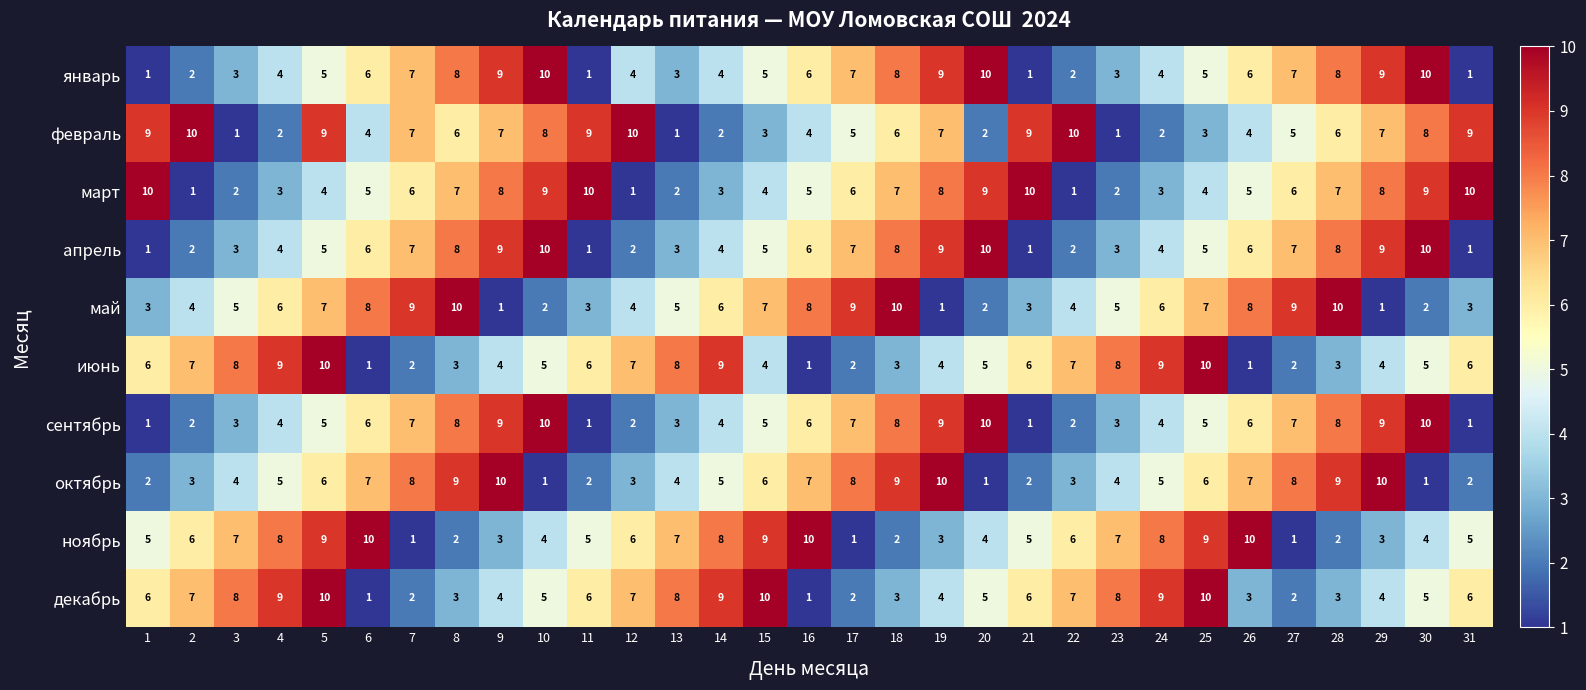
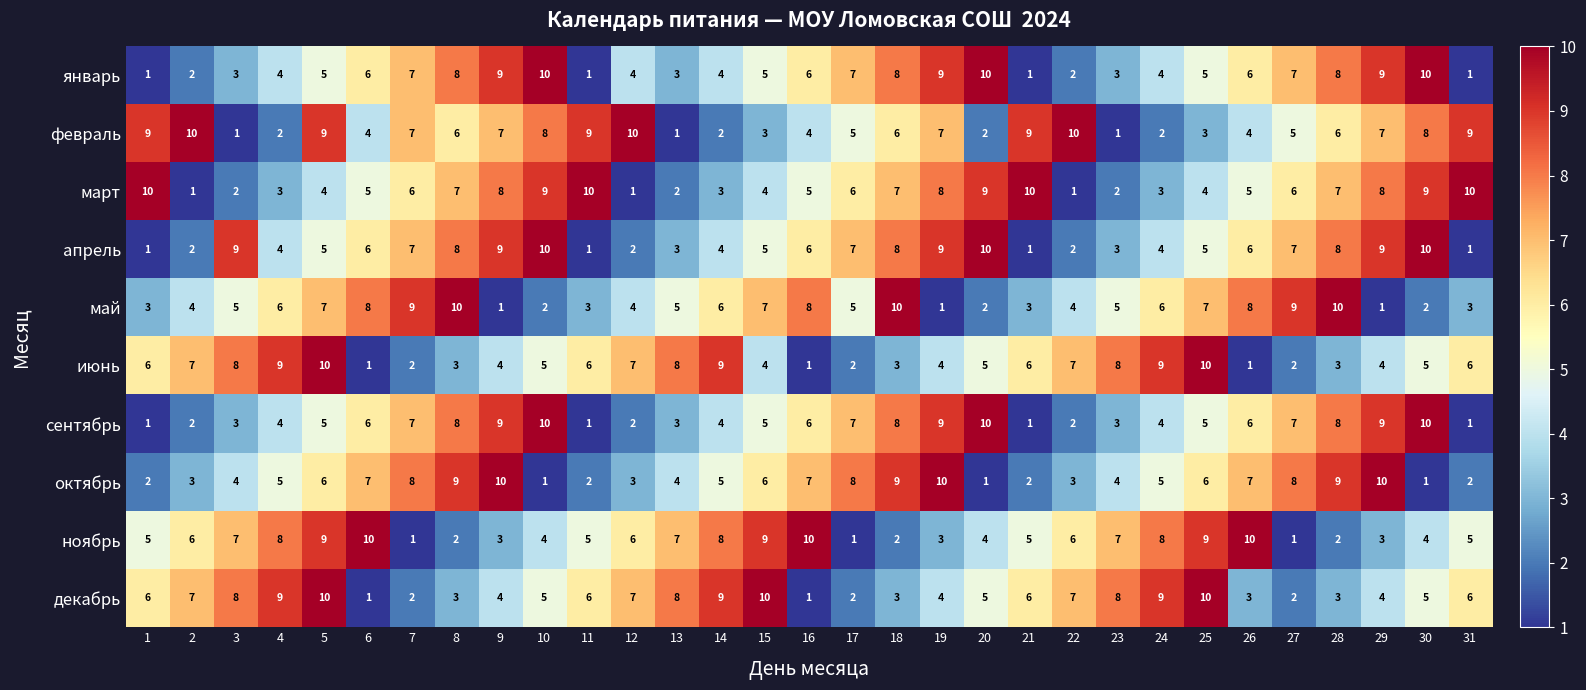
  {
    "апрель": {
      "1": 1,
      "2": 2,
-     "3": 3,
+     "3": 9,
      "4": 4,
      "5": 5,
      "6": 6,
      "7": 7,
      "8": 8,
      "9": 9,
      "10": 10,
      "11": 1,
      "12": 2,
      "13": 3,
      "14": 4,
      "15": 5,
      "16": 6,
      "17": 7,
      "18": 8,
      "19": 9,
      "20": 10,
      "21": 1,
      "22": 2,
      "23": 3,
      "24": 4,
      "25": 5,
      "26": 6,
      "27": 7,
      "28": 8,
      "29": 9,
      "30": 10,
      "31": 1
    },
    "май": {
      "1": 3,
      "2": 4,
      "3": 5,
      "4": 6,
      "5": 7,
      "6": 8,
      "7": 9,
      "8": 10,
      "9": 1,
      "10": 2,
      "11": 3,
      "12": 4,
      "13": 5,
      "14": 6,
      "15": 7,
      "16": 8,
-     "17": 9,
+     "17": 5,
      "18": 10,
      "19": 1,
      "20": 2,
      "21": 3,
      "22": 4,
      "23": 5,
      "24": 6,
      "25": 7,
      "26": 8,
      "27": 9,
      "28": 10,
      "29": 1,
      "30": 2,
      "31": 3
    }
  }
